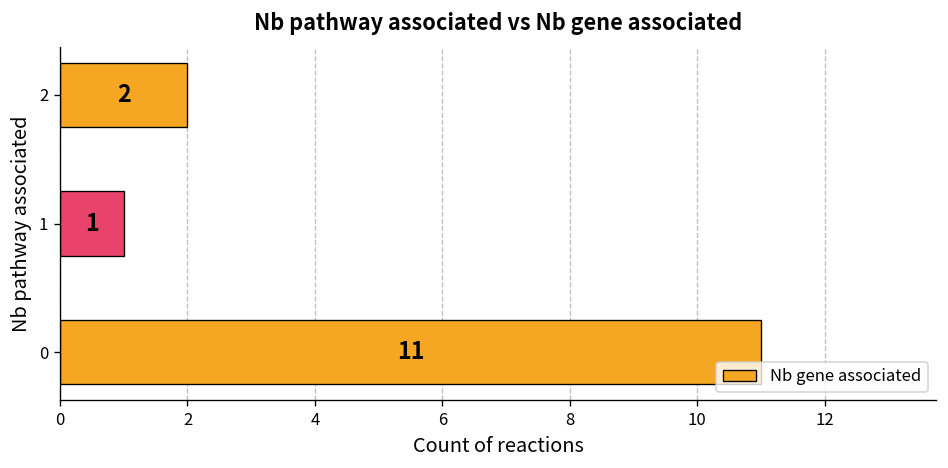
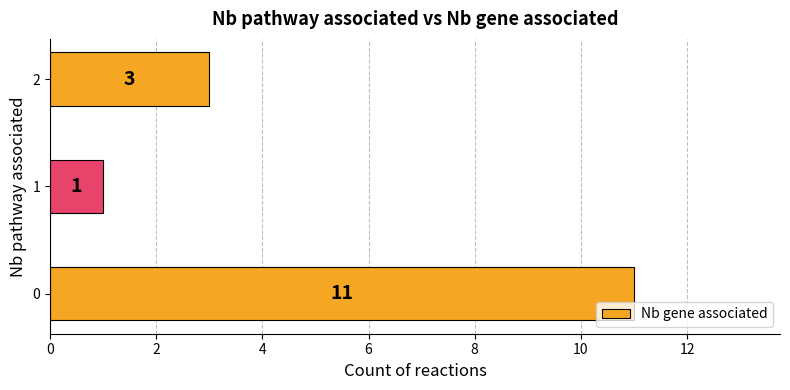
  {
-   "2": 2,
+   "2": 3,
    "1": 1,
    "0": 11
  }
